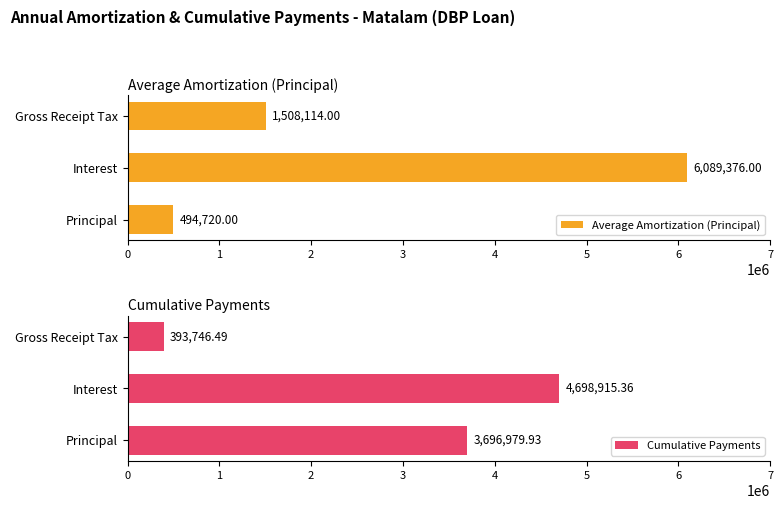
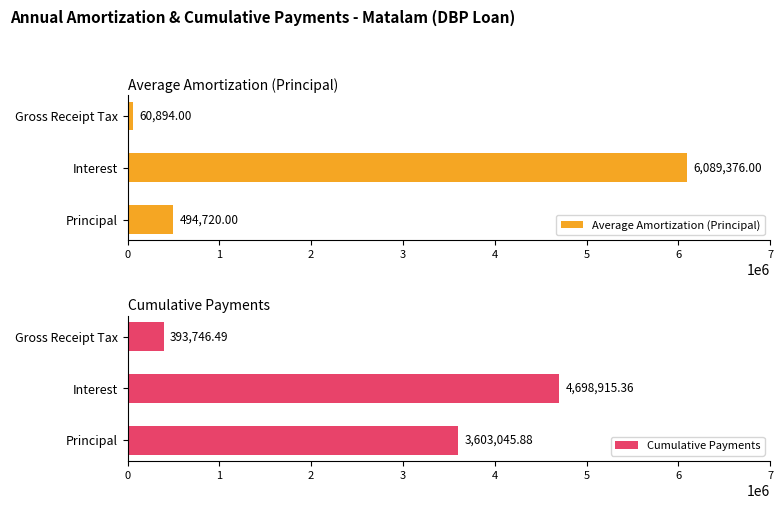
  {
    "Average Amortization (Principal)": {
-     "Gross Receipt Tax": "1,508,114.00",
+     "Gross Receipt Tax": "60,894.00",
      "Interest": "6,089,376.00",
      "Principal": "494,720.00"
    },
    "Cumulative Payments": {
      "Gross Receipt Tax": "393,746.49",
      "Interest": "4,698,915.36",
-     "Principal": "3,696,979.93"
+     "Principal": "3,603,045.88"
    }
  }
